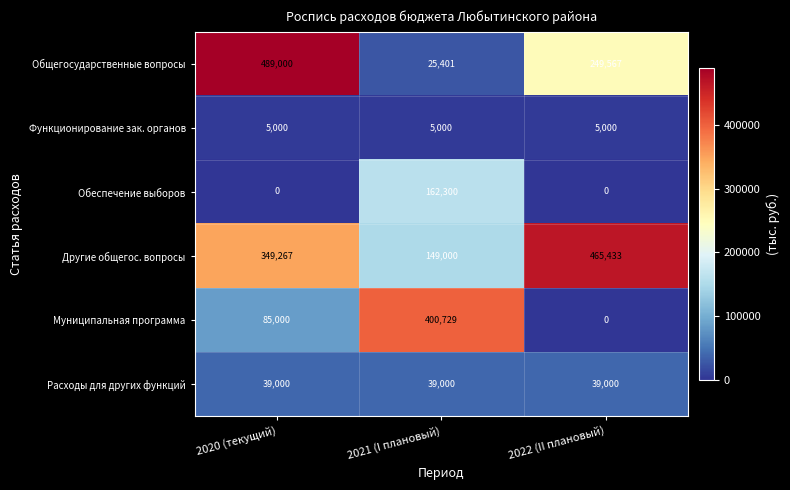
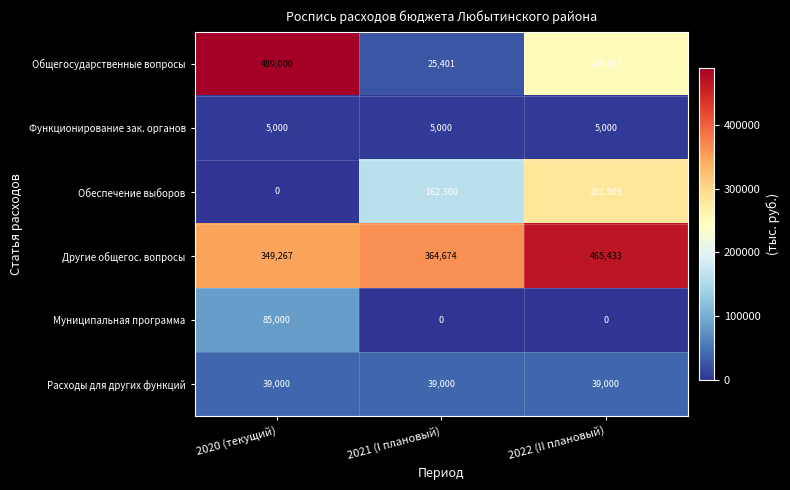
  {
    "Общегосударственные вопросы": {
      "2020 (текущий)": "489,000",
      "2021 (I плановый)": "25,401",
      "2022 (II плановый)": "249,567"
    },
    "Функционирование зак. органов": {
      "2020 (текущий)": "5,000",
      "2021 (I плановый)": "5,000",
      "2022 (II плановый)": "5,000"
    },
    "Обеспечение выборов": {
      "2020 (текущий)": "0",
      "2021 (I плановый)": "162,300",
-     "2022 (II плановый)": "0"
+     "2022 (II плановый)": "281,505"
    },
    "Другие общегос. вопросы": {
      "2020 (текущий)": "349,267",
-     "2021 (I плановый)": "149,000",
+     "2021 (I плановый)": "364,674",
      "2022 (II плановый)": "465,433"
    },
    "Муниципальная программа": {
      "2020 (текущий)": "85,000",
-     "2021 (I плановый)": "400,729",
+     "2021 (I плановый)": "0",
      "2022 (II плановый)": "0"
    },
    "Расходы для других функций": {
      "2020 (текущий)": "39,000",
      "2021 (I плановый)": "39,000",
      "2022 (II плановый)": "39,000"
    }
  }
